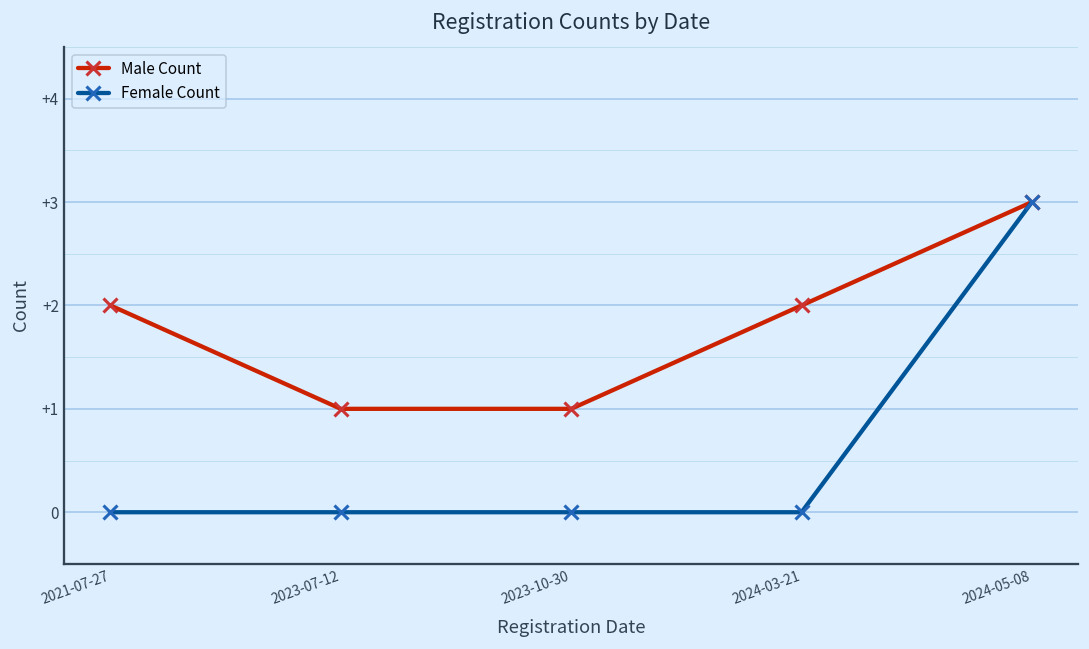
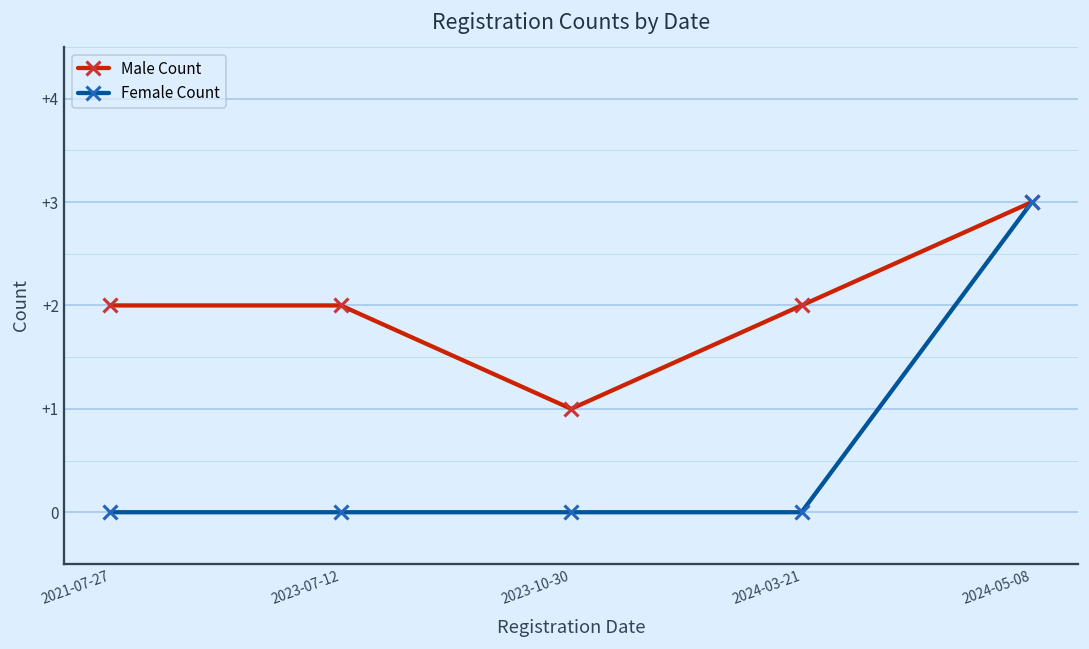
  {
    "Male Count": {
      "2021-07-27": "+2",
-     "2023-07-12": "+1",
+     "2023-07-12": "+2",
      "2023-10-30": "+1",
      "2024-03-21": "+2"
    },
    "Female Count": {
      "2021-07-27": "+0",
      "2023-07-12": "+0",
      "2023-10-30": "+0",
      "2024-03-21": "+0"
    }
  }
